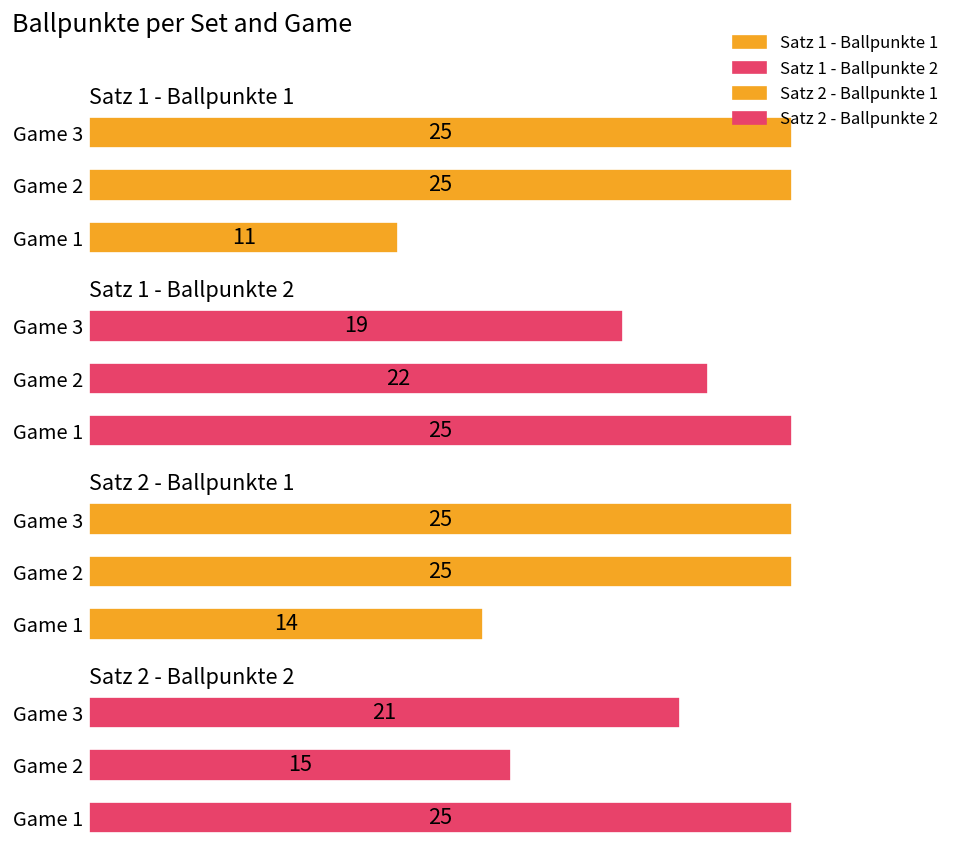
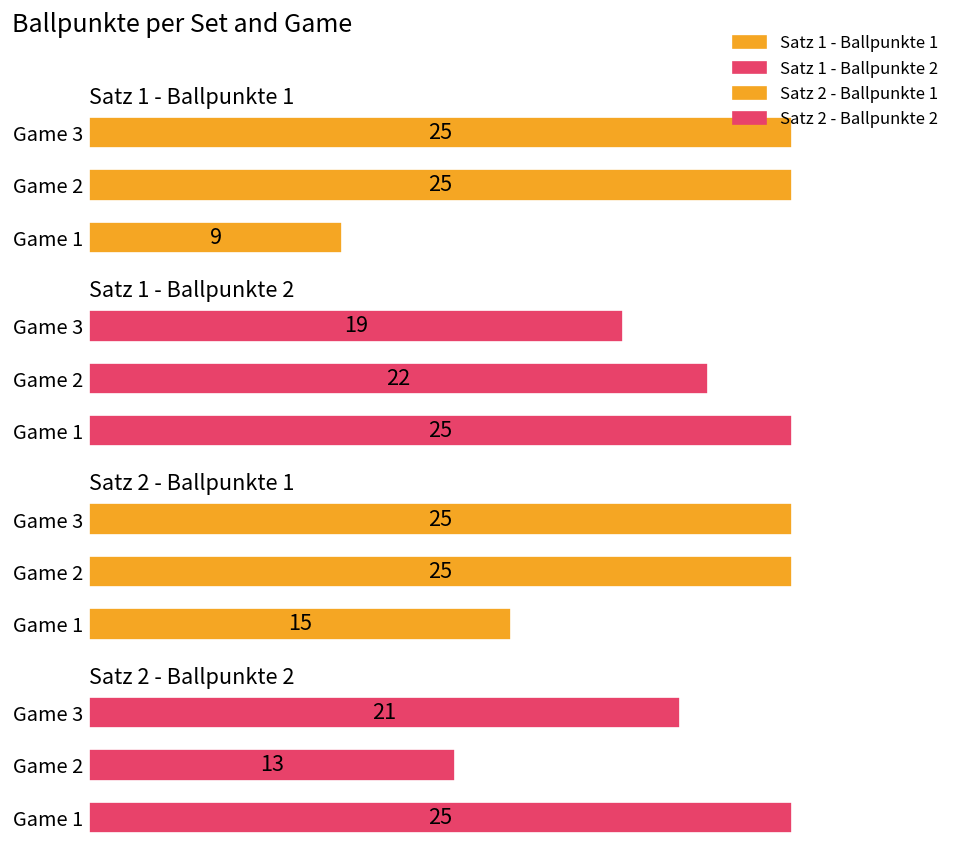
  {
    "Satz 1 - Ballpunkte 1": {
      "Game 3": 25,
      "Game 2": 25,
-     "Game 1": 11
+     "Game 1": 9
    },
    "Satz 1 - Ballpunkte 2": {
      "Game 3": 19,
      "Game 2": 22,
      "Game 1": 25
    },
    "Satz 2 - Ballpunkte 1": {
      "Game 3": 25,
      "Game 2": 25,
-     "Game 1": 14
+     "Game 1": 15
    },
    "Satz 2 - Ballpunkte 2": {
      "Game 3": 21,
-     "Game 2": 15,
+     "Game 2": 13,
      "Game 1": 25
    }
  }
